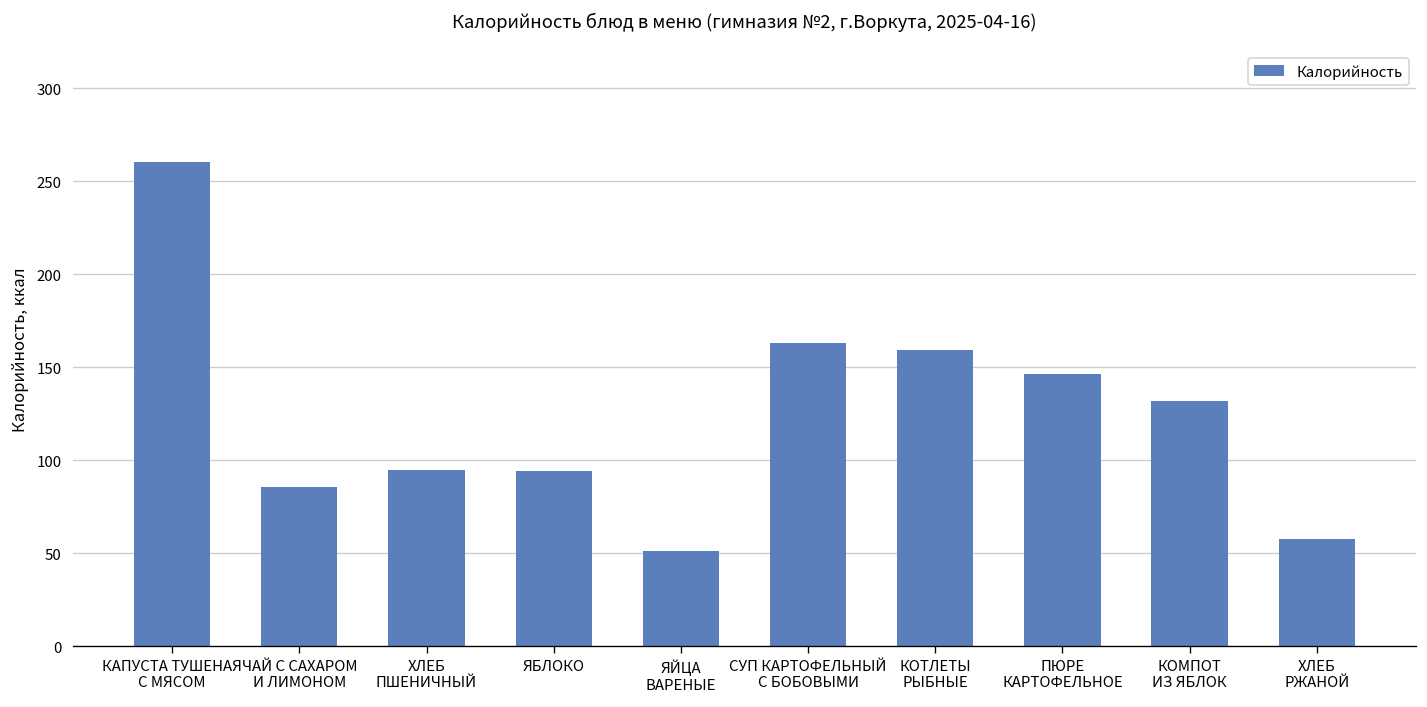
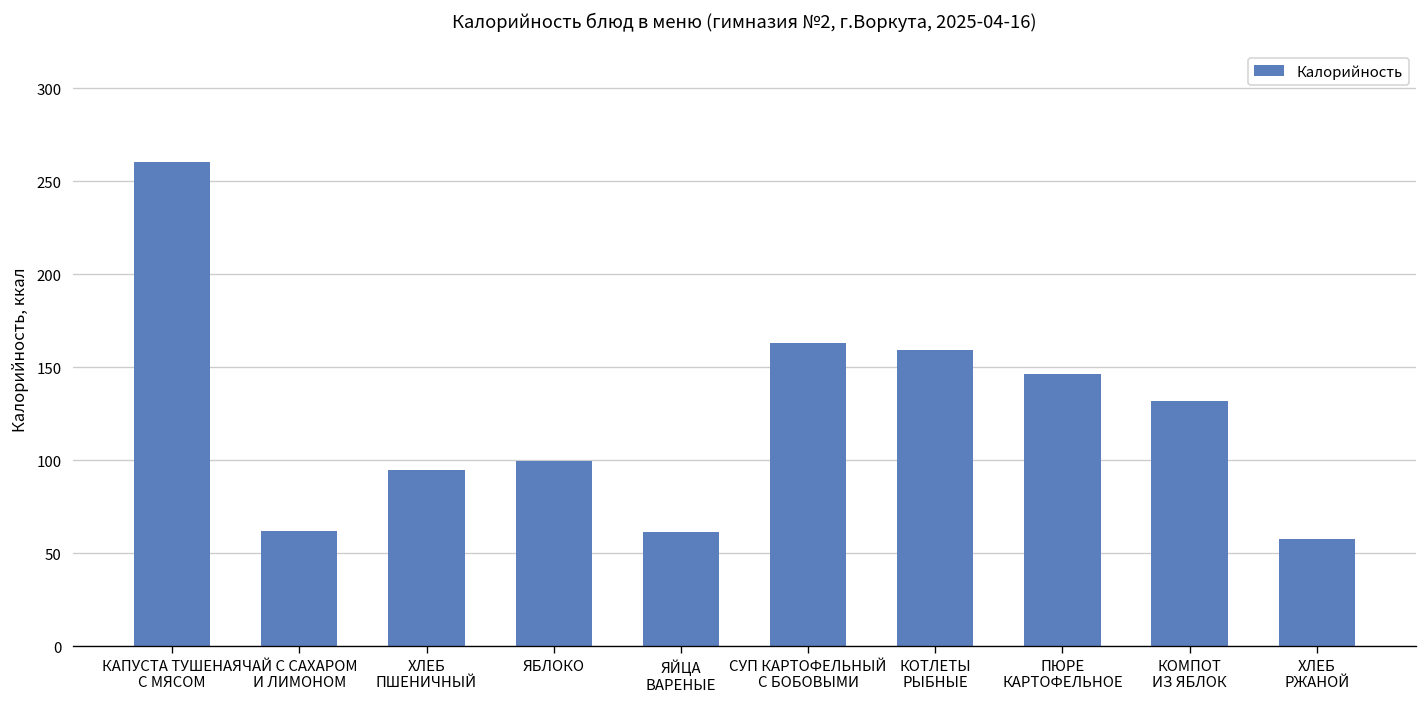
  {
    "КАПУСТА ТУШЕНАЯ С МЯСОМ": 260,
-   "ЧАЙ С САХАРОМ И ЛИМОНОМ": 86,
+   "ЧАЙ С САХАРОМ И ЛИМОНОМ": 62,
    "ХЛЕБ ПШЕНИЧНЫЙ": 95,
-   "ЯБЛОКО": 94,
-   "ЯЙЦА ВАРЕНЫЕ": 51,
+   "ЯБЛОКО": 100,
+   "ЯЙЦА ВАРЕНЫЕ": 61,
    "СУП КАРТОФЕЛЬНЫЙ С БОБОВЫМИ": 163,
    "КОТЛЕТЫ РЫБНЫЕ": 159,
    "ПЮРЕ КАРТОФЕЛЬНОЕ": 146,
    "КОМПОТ ИЗ ЯБЛОК": 132,
    "ХЛЕБ РЖАНОЙ": 58
  }
